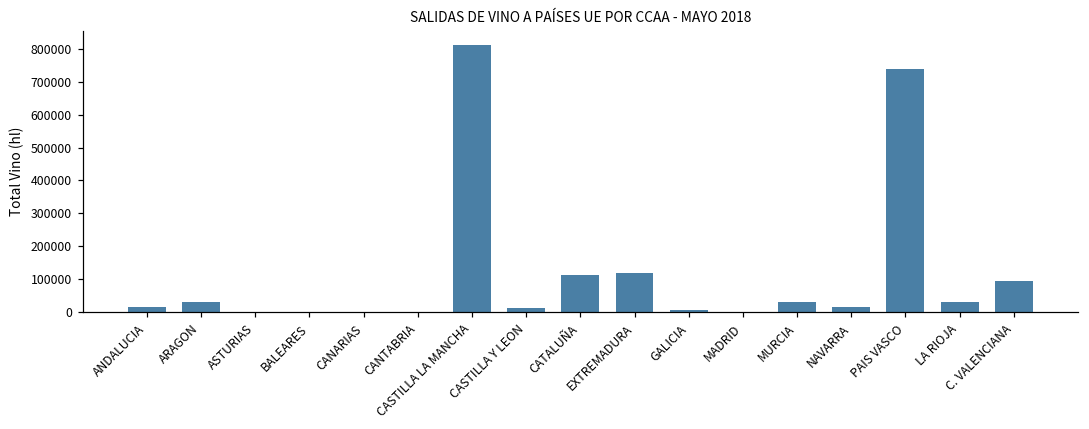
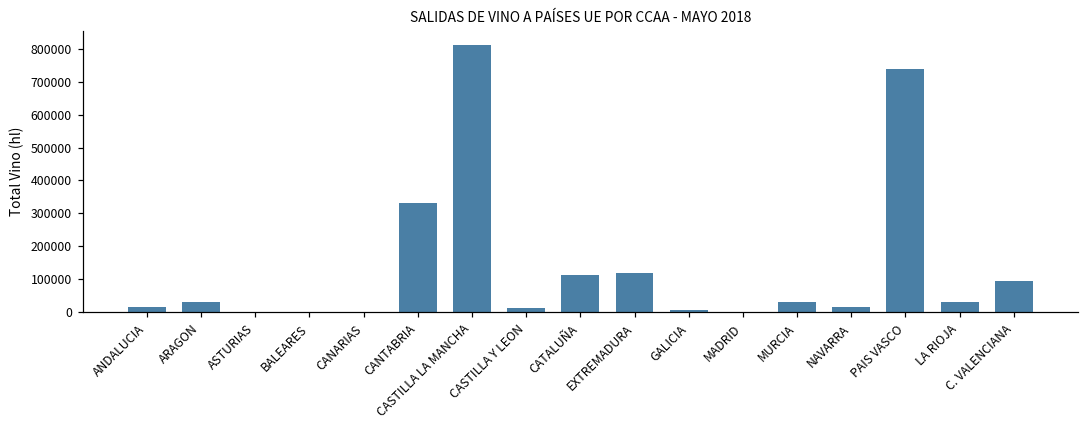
  {
    "ANDALUCIA": 10000,
    "ARAGON": 30000,
    "ASTURIAS": 0,
-   "CANTABRIA": 0,
+   "CANTABRIA": 330000,
    "CASTILLA LA MANCHA": 810000,
    "CASTILLA Y LEON": 10000,
    "CATALUÑA": 110000,
    "EXTREMADURA": 120000,
    "MURCIA": 30000,
    "NAVARRA": 20000,
    "PAIS VASCO": 740000,
    "LA RIOJA": 30000,
    "C. VALENCIANA": 90000
  }
